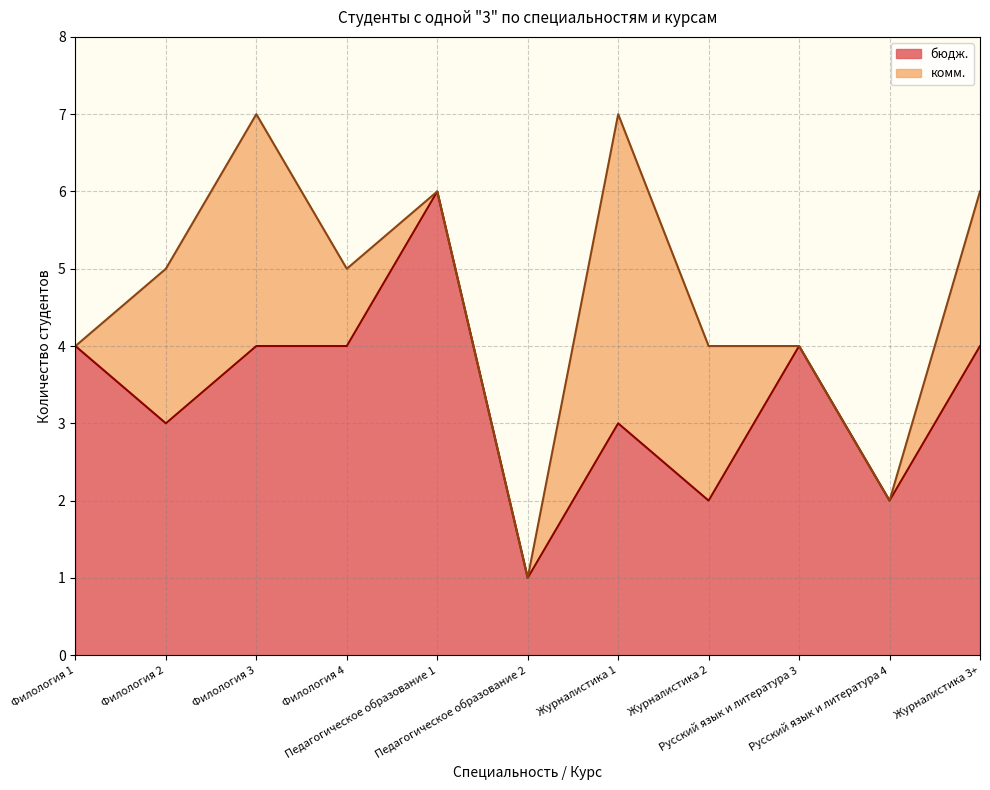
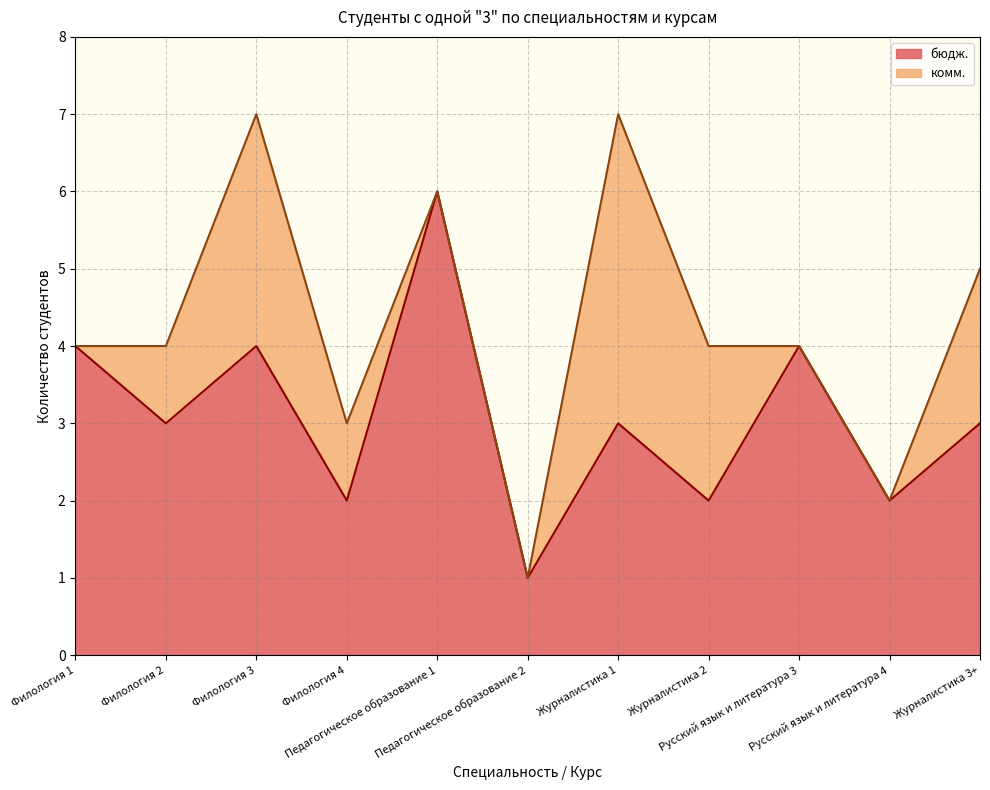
  {
    "бюдж.": {
      "Филология 2": 3,
      "Филология 3": 4,
-     "Филология 4": 4,
+     "Филология 4": 2,
      "Журналистика 1": 3,
      "Журналистика 2": 2,
-     "Журналистика 3+": 4
+     "Журналистика 3+": 3
    },
    "комм.": {
-     "Филология 2": 2,
+     "Филология 2": 1,
      "Филология 3": 3,
      "Филология 4": 1,
      "Журналистика 1": 4,
      "Журналистика 2": 2,
      "Журналистика 3+": 2
    }
  }
